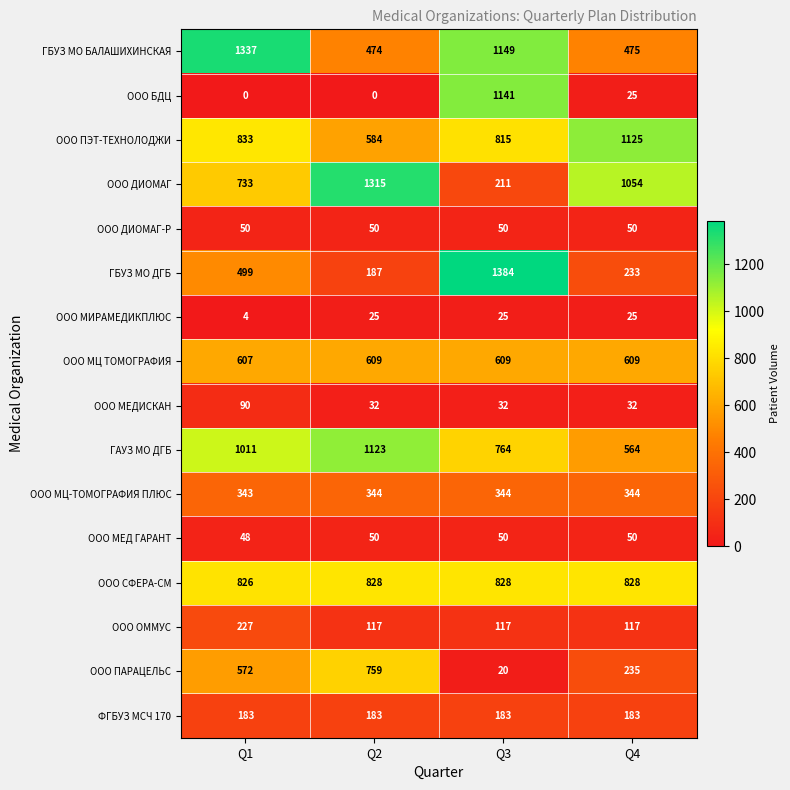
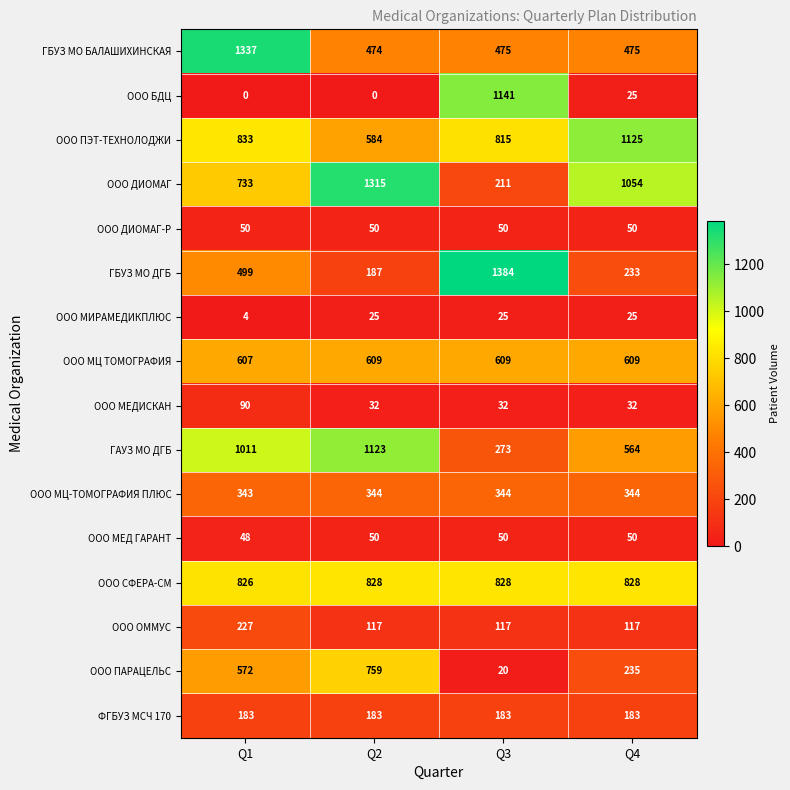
  {
    "ГБУЗ МО БАЛАШИХИНСКАЯ": {
      "Q1": 1337,
      "Q2": 474,
-     "Q3": 1149,
+     "Q3": 475,
      "Q4": 475
    },
    "ООО БДЦ": {
      "Q1": 0,
      "Q2": 0,
      "Q3": 1141,
      "Q4": 25
    },
    "ООО ПЭТ-ТЕХНОЛОДЖИ": {
      "Q1": 833,
      "Q2": 584,
      "Q3": 815,
      "Q4": 1125
    },
    "ООО ДИОМАГ": {
      "Q1": 733,
      "Q2": 1315,
      "Q3": 211,
      "Q4": 1054
    },
    "ООО ДИОМАГ-Р": {
      "Q1": 50,
      "Q2": 50,
      "Q3": 50,
      "Q4": 50
    },
    "ГБУЗ МО ДГБ": {
      "Q1": 499,
      "Q2": 187,
      "Q3": 1384,
      "Q4": 233
    },
    "ООО МИРАМЕДИКПЛЮС": {
      "Q1": 4,
      "Q2": 25,
      "Q3": 25,
      "Q4": 25
    },
    "ООО МЦ ТОМОГРАФИЯ": {
      "Q1": 607,
      "Q2": 609,
      "Q3": 609,
      "Q4": 609
    },
    "ООО МЕДИСКАН": {
      "Q1": 90,
      "Q2": 32,
      "Q3": 32,
      "Q4": 32
    },
    "ГАУЗ МО ДГБ": {
      "Q1": 1011,
      "Q2": 1123,
-     "Q3": 764,
+     "Q3": 273,
      "Q4": 564
    },
    "ООО МЦ-ТОМОГРАФИЯ ПЛЮС": {
      "Q1": 343,
      "Q2": 344,
      "Q3": 344,
      "Q4": 344
    },
    "ООО МЕД ГАРАНТ": {
      "Q1": 48,
      "Q2": 50,
      "Q3": 50,
      "Q4": 50
    },
    "ООО СФЕРА-СМ": {
      "Q1": 826,
      "Q2": 828,
      "Q3": 828,
      "Q4": 828
    },
    "ООО ОММУС": {
      "Q1": 227,
      "Q2": 117,
      "Q3": 117,
      "Q4": 117
    },
    "ООО ПАРАЦЕЛЬС": {
      "Q1": 572,
      "Q2": 759,
      "Q3": 20,
      "Q4": 235
    },
    "ФГБУЗ МСЧ 170": {
      "Q1": 183,
      "Q2": 183,
      "Q3": 183,
      "Q4": 183
    }
  }
